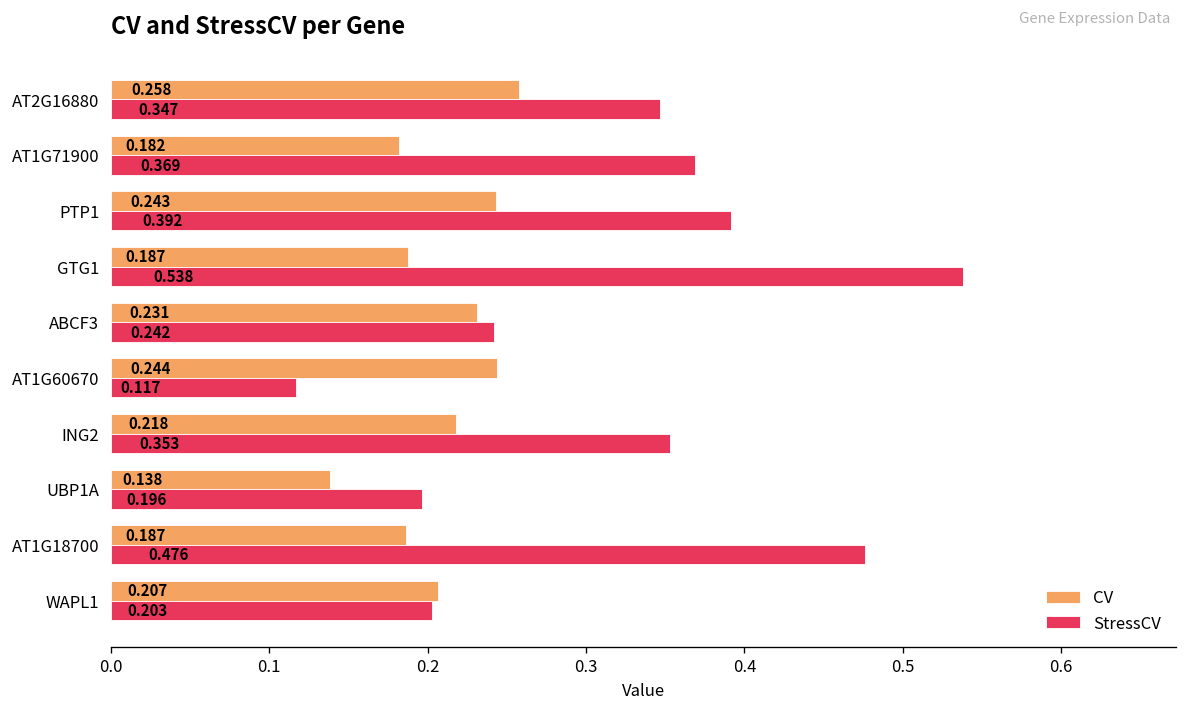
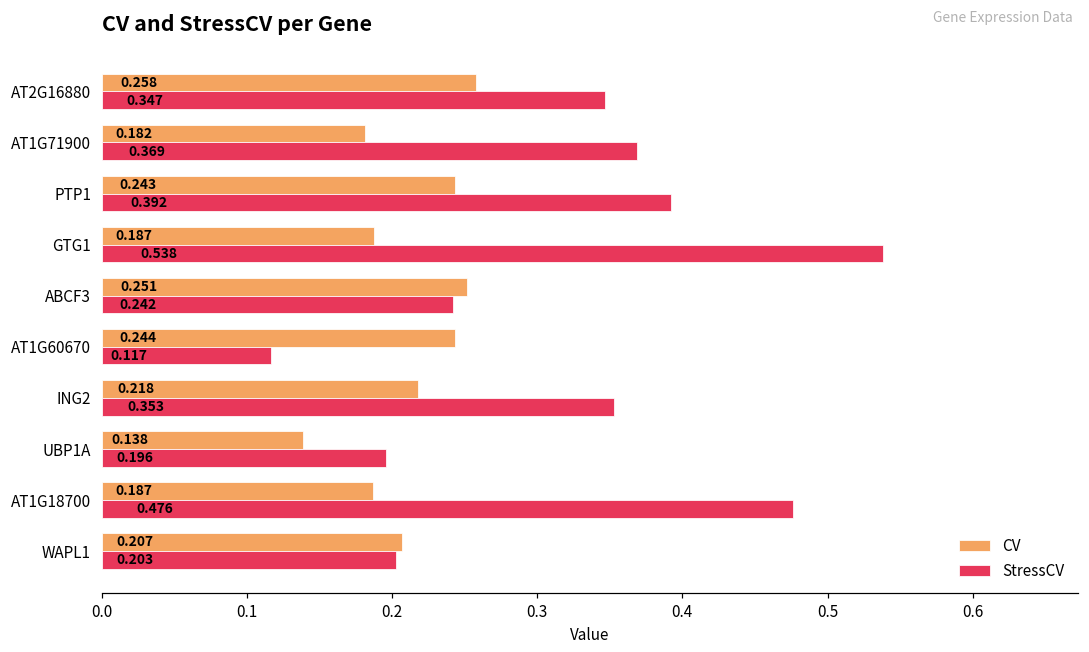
  {
    "CV": {
      "AT2G16880": 0.258,
      "AT1G71900": 0.182,
      "PTP1": 0.243,
      "GTG1": 0.187,
-     "ABCF3": 0.231,
+     "ABCF3": 0.251,
      "AT1G60670": 0.244,
      "ING2": 0.218,
      "UBP1A": 0.138,
      "AT1G18700": 0.187,
      "WAPL1": 0.207
    },
    "StressCV": {
      "AT2G16880": 0.347,
      "AT1G71900": 0.369,
      "PTP1": 0.392,
      "GTG1": 0.538,
      "ABCF3": 0.242,
      "AT1G60670": 0.117,
      "ING2": 0.353,
      "UBP1A": 0.196,
      "AT1G18700": 0.476,
      "WAPL1": 0.203
    }
  }
